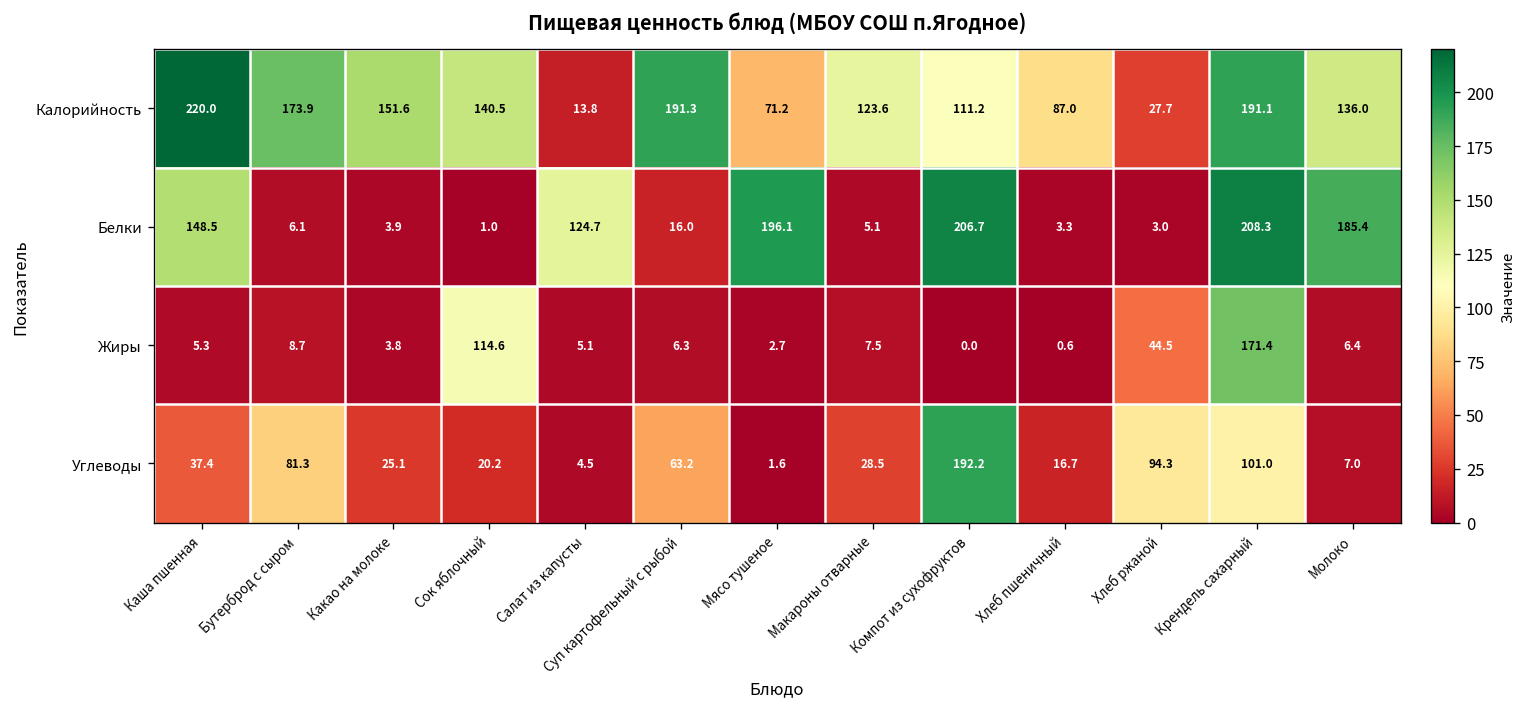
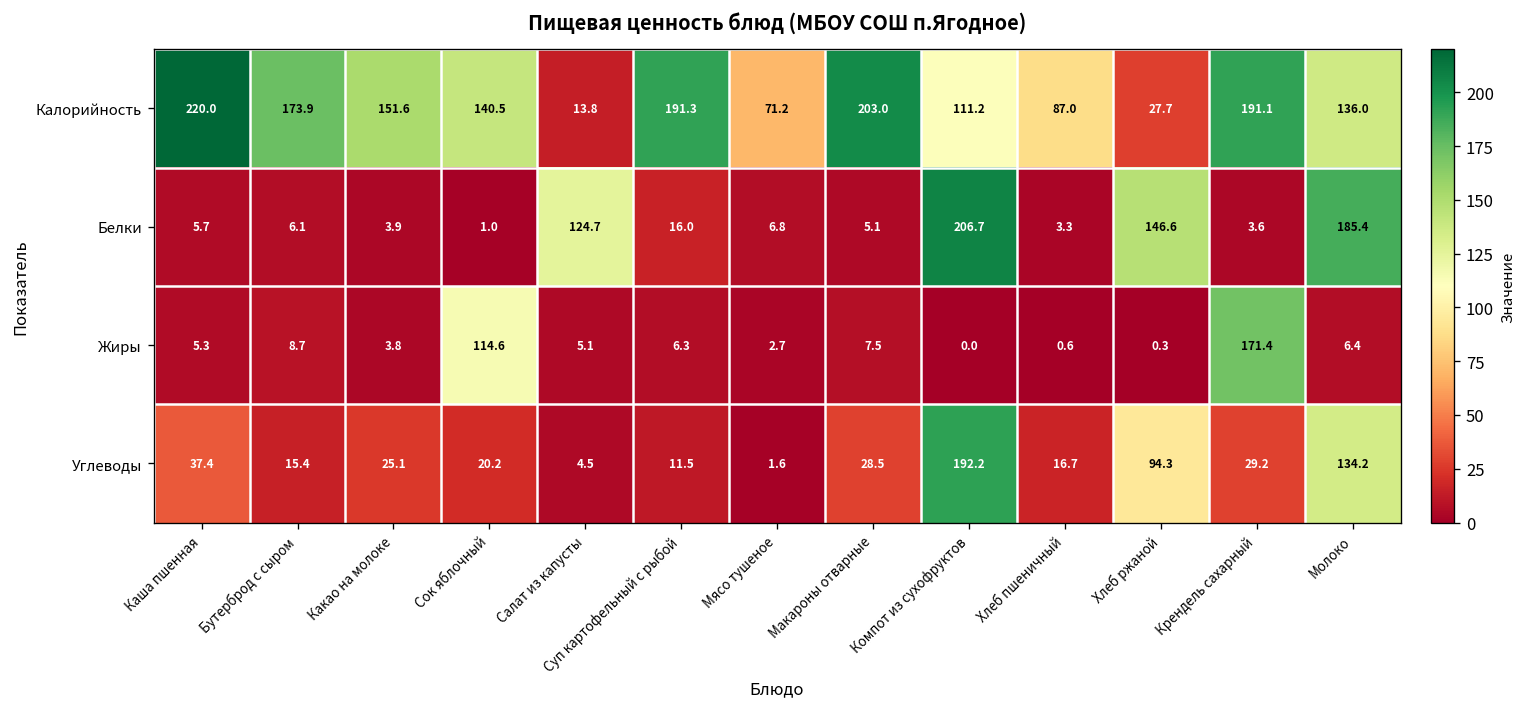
  {
    "Калорийность": {
      "Каша пшенная": 220.0,
      "Бутерброд с сыром": 173.9,
      "Какао на молоке": 151.6,
      "Сок яблочный": 140.5,
      "Салат из капусты": 13.8,
      "Суп картофельный с рыбой": 191.3,
      "Мясо тушеное": 71.2,
-     "Макароны отварные": 123.6,
+     "Макароны отварные": 203.0,
      "Компот из сухофруктов": 111.2,
      "Хлеб пшеничный": 87.0,
      "Хлеб ржаной": 27.7,
      "Крендель сахарный": 191.1,
      "Молоко": 136.0
    },
    "Белки": {
-     "Каша пшенная": 148.5,
+     "Каша пшенная": 5.7,
      "Бутерброд с сыром": 6.1,
      "Какао на молоке": 3.9,
      "Сок яблочный": 1.0,
      "Салат из капусты": 124.7,
      "Суп картофельный с рыбой": 16.0,
-     "Мясо тушеное": 196.1,
+     "Мясо тушеное": 6.8,
      "Макароны отварные": 5.1,
      "Компот из сухофруктов": 206.7,
      "Хлеб пшеничный": 3.3,
-     "Хлеб ржаной": 3.0,
-     "Крендель сахарный": 208.3,
+     "Хлеб ржаной": 146.6,
+     "Крендель сахарный": 3.6,
      "Молоко": 185.4
    },
    "Жиры": {
      "Каша пшенная": 5.3,
      "Бутерброд с сыром": 8.7,
      "Какао на молоке": 3.8,
      "Сок яблочный": 114.6,
      "Салат из капусты": 5.1,
      "Суп картофельный с рыбой": 6.3,
      "Мясо тушеное": 2.7,
      "Макароны отварные": 7.5,
      "Компот из сухофруктов": 0.0,
      "Хлеб пшеничный": 0.6,
-     "Хлеб ржаной": 44.5,
+     "Хлеб ржаной": 0.3,
      "Крендель сахарный": 171.4,
      "Молоко": 6.4
    },
    "Углеводы": {
      "Каша пшенная": 37.4,
-     "Бутерброд с сыром": 81.3,
+     "Бутерброд с сыром": 15.4,
      "Какао на молоке": 25.1,
      "Сок яблочный": 20.2,
      "Салат из капусты": 4.5,
-     "Суп картофельный с рыбой": 63.2,
+     "Суп картофельный с рыбой": 11.5,
      "Мясо тушеное": 1.6,
      "Макароны отварные": 28.5,
      "Компот из сухофруктов": 192.2,
      "Хлеб пшеничный": 16.7,
      "Хлеб ржаной": 94.3,
-     "Крендель сахарный": 101.0,
-     "Молоко": 7.0
+     "Крендель сахарный": 29.2,
+     "Молоко": 134.2
    }
  }
